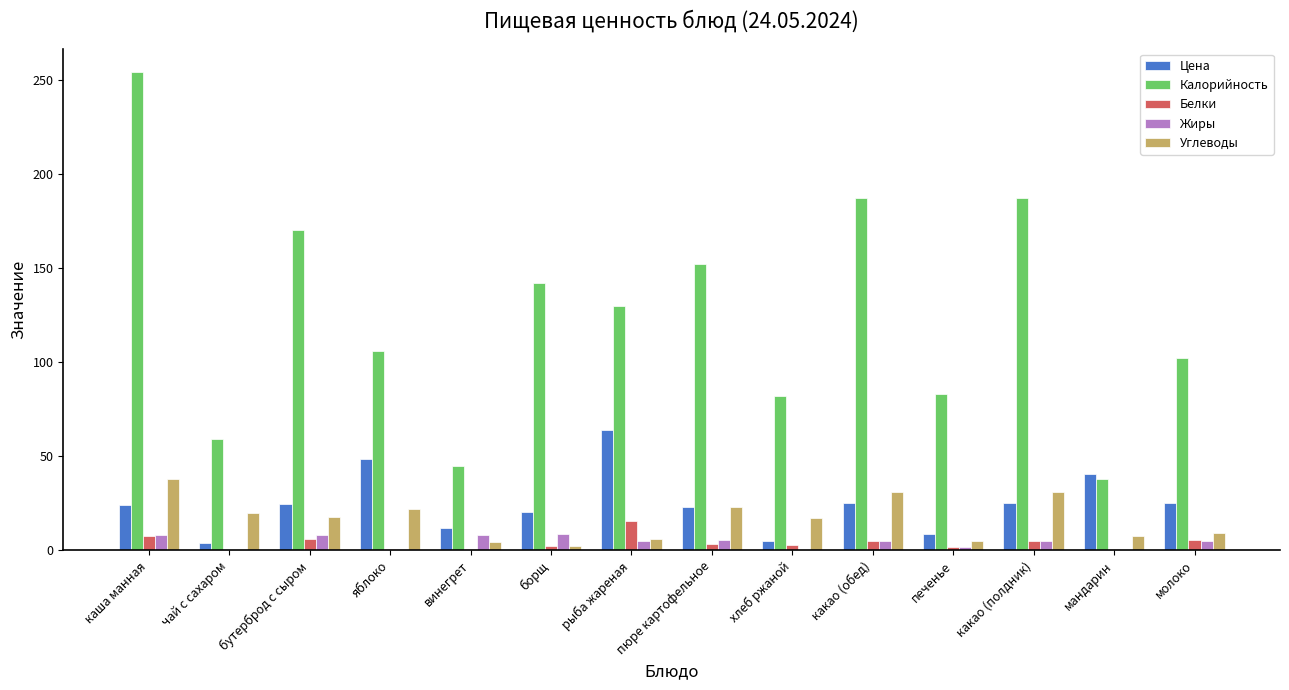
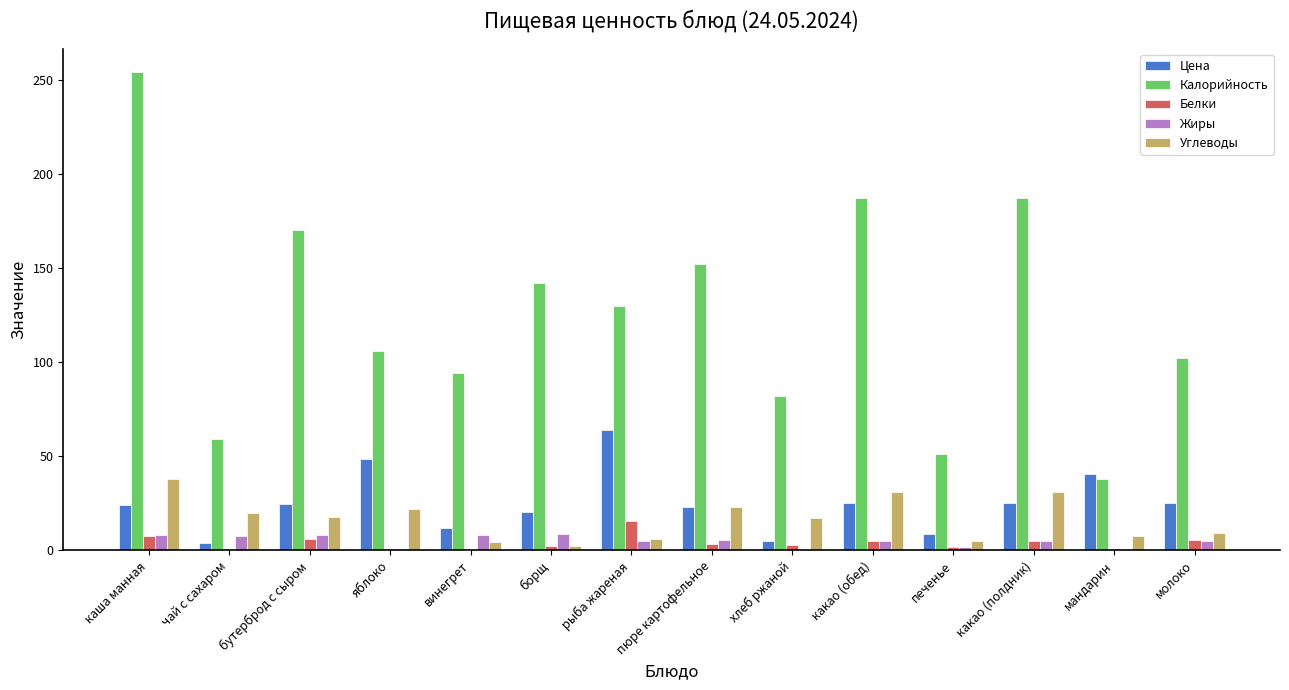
  {
    "Цена": {
      "каша манная": 24,
      "чай с сахаром": 4,
      "бутерброд с сыром": 25,
      "яблоко": 49,
      "винегрет": 12,
      "борщ": 20,
      "рыба жареная": 64,
      "пюре картофельное": 23,
      "хлеб ржаной": 5,
      "какао (обед)": 25,
      "печенье": 9,
      "какао (полдник)": 25,
      "мандарин": 41,
      "молоко": 25
    },
    "Калорийность": {
      "каша манная": 254,
      "чай с сахаром": 59,
      "бутерброд с сыром": 170,
      "яблоко": 106,
-     "винегрет": 45,
+     "винегрет": 94,
      "борщ": 142,
      "рыба жареная": 130,
      "пюре картофельное": 152,
      "хлеб ржаной": 82,
      "какао (обед)": 187,
-     "печенье": 83,
+     "печенье": 51,
      "какао (полдник)": 187,
      "мандарин": 38,
      "молоко": 102
    },
    "Белки": {
      "каша манная": 8,
      "бутерброд с сыром": 6,
      "борщ": 2,
      "рыба жареная": 16,
      "пюре картофельное": 3,
      "хлеб ржаной": 3,
      "какао (обед)": 5,
      "печенье": 2,
      "какао (полдник)": 5,
      "молоко": 6
    },
    "Жиры": {
      "каша манная": 8,
-     "чай с сахаром": 0,
+     "чай с сахаром": 8,
      "бутерброд с сыром": 8,
      "винегрет": 8,
      "борщ": 9,
      "рыба жареная": 5,
      "пюре картофельное": 5,
      "какао (обед)": 5,
      "печенье": 2,
      "какао (полдник)": 5,
      "молоко": 5
    },
    "Углеводы": {
      "каша манная": 38,
      "чай с сахаром": 20,
      "бутерброд с сыром": 18,
      "яблоко": 22,
      "винегрет": 5,
      "борщ": 3,
      "рыба жареная": 6,
      "пюре картофельное": 23,
      "хлеб ржаной": 17,
      "какао (обед)": 31,
      "печенье": 5,
      "какао (полдник)": 31,
      "мандарин": 8,
      "молоко": 9
    }
  }
